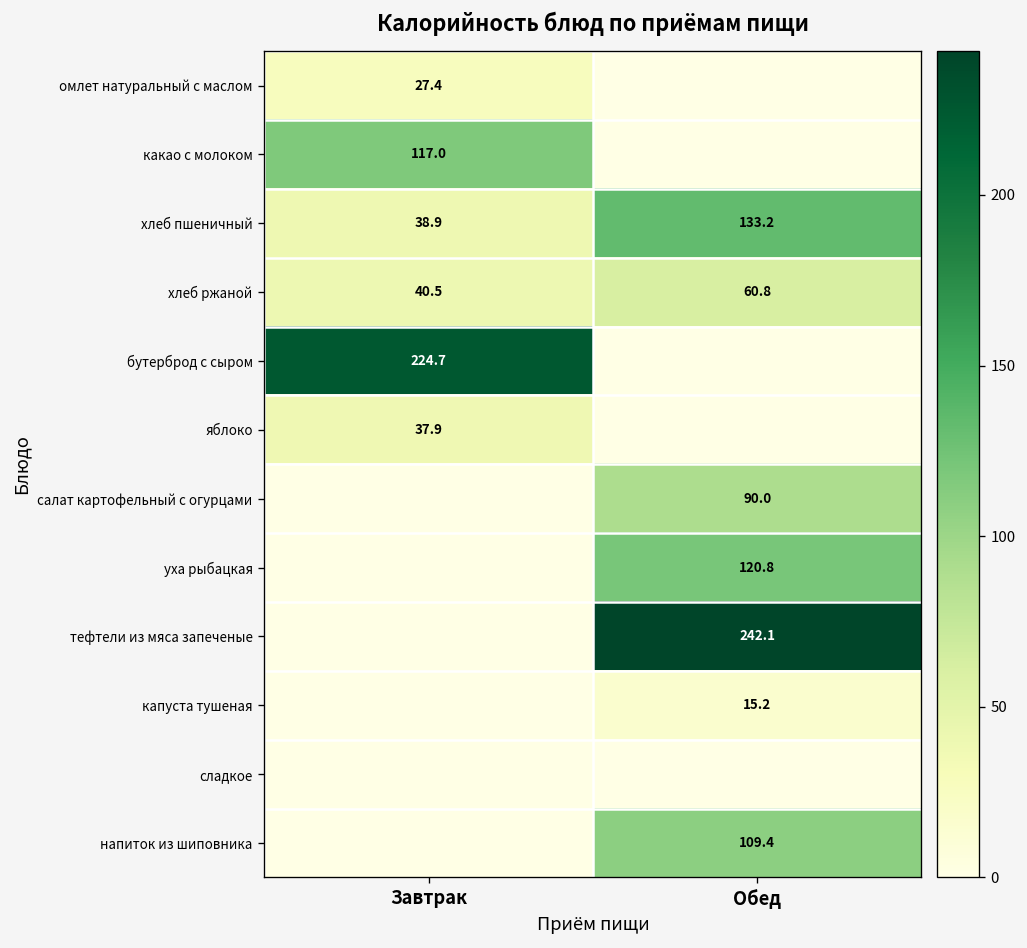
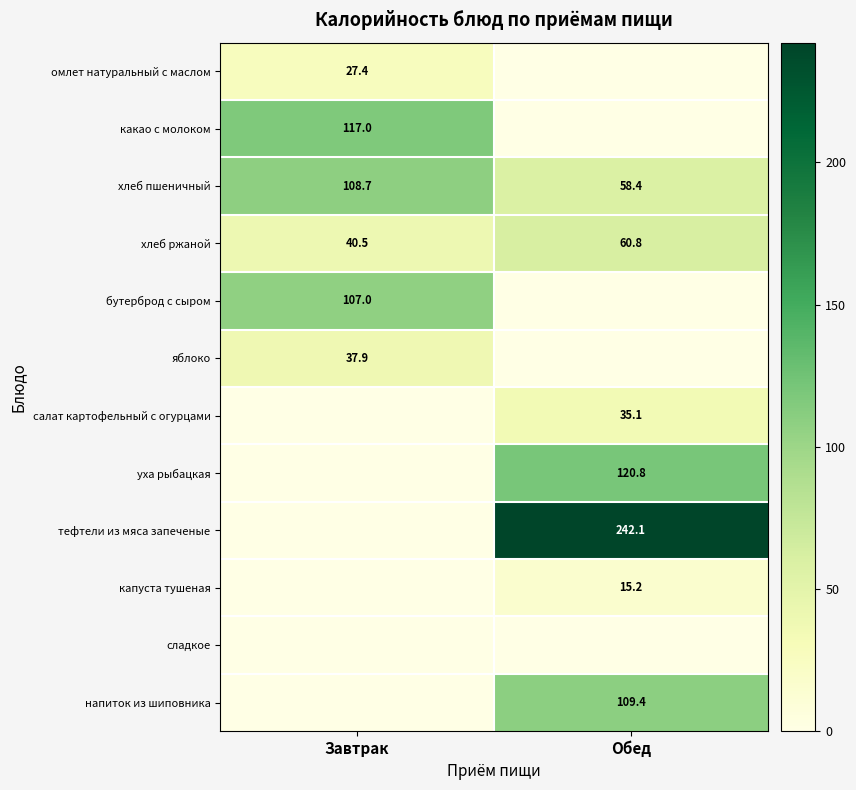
  {
    "омлет натуральный с маслом": {
      "Завтрак": 27.4
    },
    "какао с молоком": {
      "Завтрак": 117.0
    },
    "хлеб пшеничный": {
-     "Завтрак": 38.9,
-     "Обед": 133.2
+     "Завтрак": 108.7,
+     "Обед": 58.4
    },
    "хлеб ржаной": {
      "Завтрак": 40.5,
      "Обед": 60.8
    },
    "бутерброд с сыром": {
-     "Завтрак": 224.7
+     "Завтрак": 107.0
    },
    "яблоко": {
      "Завтрак": 37.9
    },
    "салат картофельный с огурцами": {
-     "Обед": 90.0
+     "Обед": 35.1
    },
    "уха рыбацкая": {
      "Обед": 120.8
    },
    "тефтели из мяса запеченые": {
      "Обед": 242.1
    },
    "капуста тушеная": {
      "Обед": 15.2
    },
    "напиток из шиповника": {
      "Обед": 109.4
    }
  }
